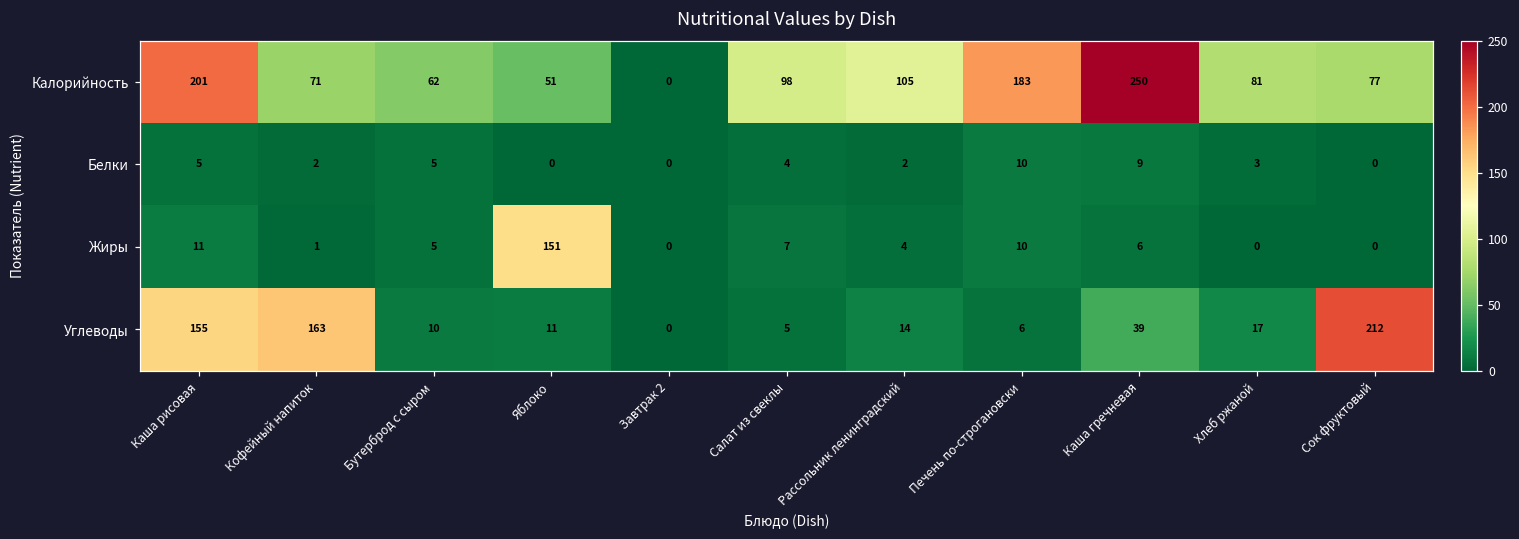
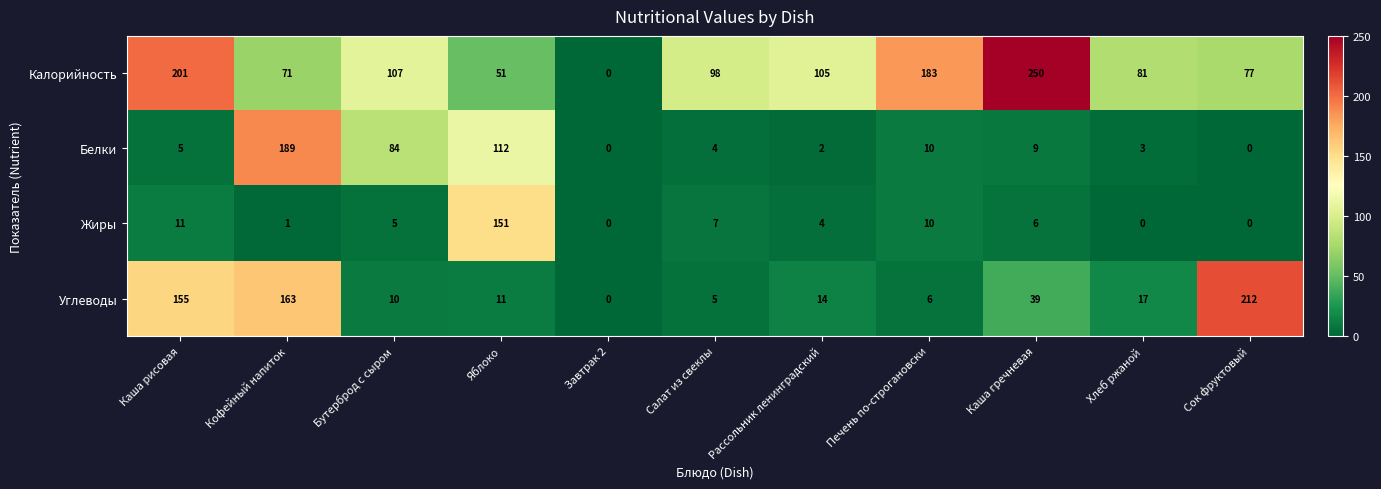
  {
    "Калорийность": {
      "Каша рисовая": 201,
      "Кофейный напиток": 71,
-     "Бутерброд с сыром": 62,
+     "Бутерброд с сыром": 107,
      "Яблоко": 51,
      "Завтрак 2": 0,
      "Салат из свеклы": 98,
      "Рассольник ленинградский": 105,
      "Печень по-строгановски": 183,
      "Каша гречневая": 250,
      "Хлеб ржаной": 81,
      "Сок фруктовый": 77
    },
    "Белки": {
      "Каша рисовая": 5,
-     "Кофейный напиток": 2,
-     "Бутерброд с сыром": 5,
-     "Яблоко": 0,
+     "Кофейный напиток": 189,
+     "Бутерброд с сыром": 84,
+     "Яблоко": 112,
      "Завтрак 2": 0,
      "Салат из свеклы": 4,
      "Рассольник ленинградский": 2,
      "Печень по-строгановски": 10,
      "Каша гречневая": 9,
      "Хлеб ржаной": 3,
      "Сок фруктовый": 0
    },
    "Жиры": {
      "Каша рисовая": 11,
      "Кофейный напиток": 1,
      "Бутерброд с сыром": 5,
      "Яблоко": 151,
      "Завтрак 2": 0,
      "Салат из свеклы": 7,
      "Рассольник ленинградский": 4,
      "Печень по-строгановски": 10,
      "Каша гречневая": 6,
      "Хлеб ржаной": 0,
      "Сок фруктовый": 0
    },
    "Углеводы": {
      "Каша рисовая": 155,
      "Кофейный напиток": 163,
      "Бутерброд с сыром": 10,
      "Яблоко": 11,
      "Завтрак 2": 0,
      "Салат из свеклы": 5,
      "Рассольник ленинградский": 14,
      "Печень по-строгановски": 6,
      "Каша гречневая": 39,
      "Хлеб ржаной": 17,
      "Сок фруктовый": 212
    }
  }
